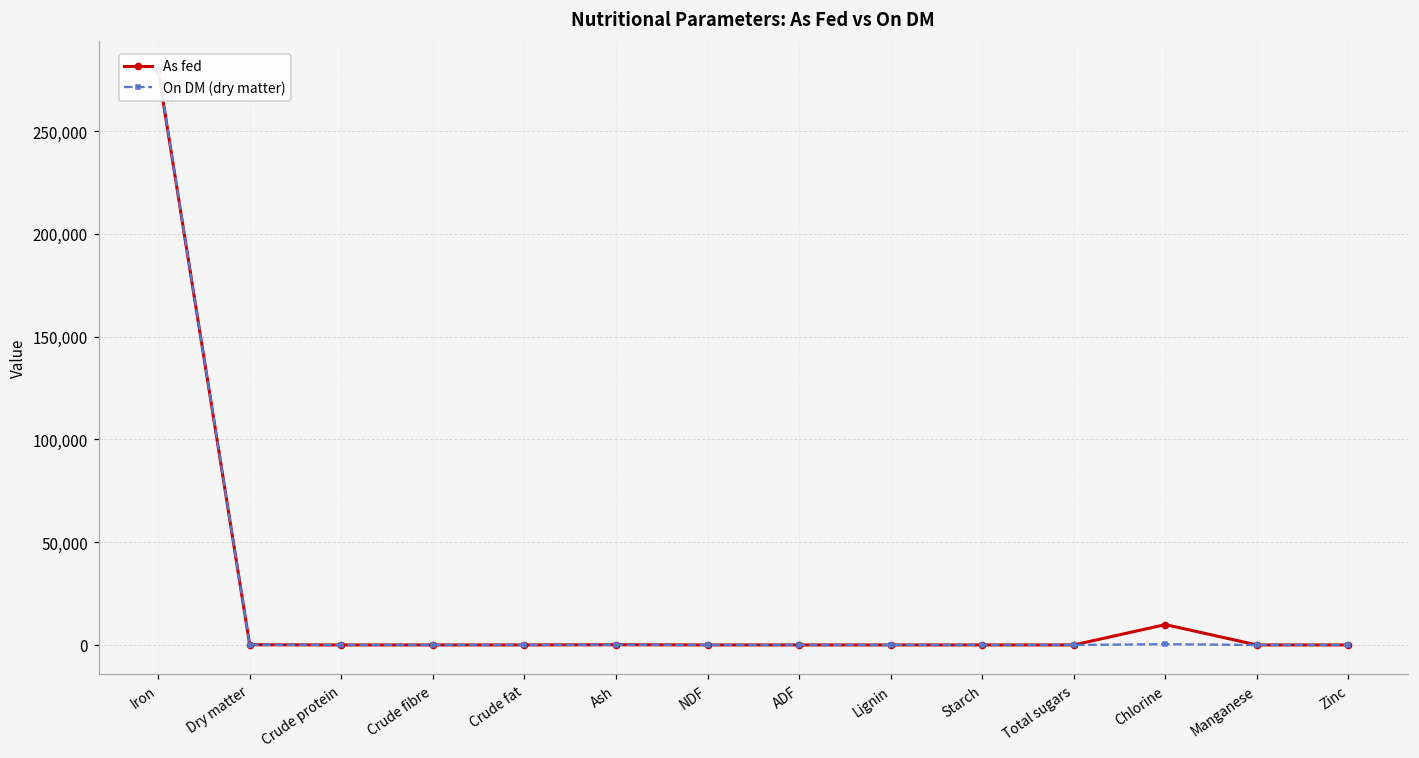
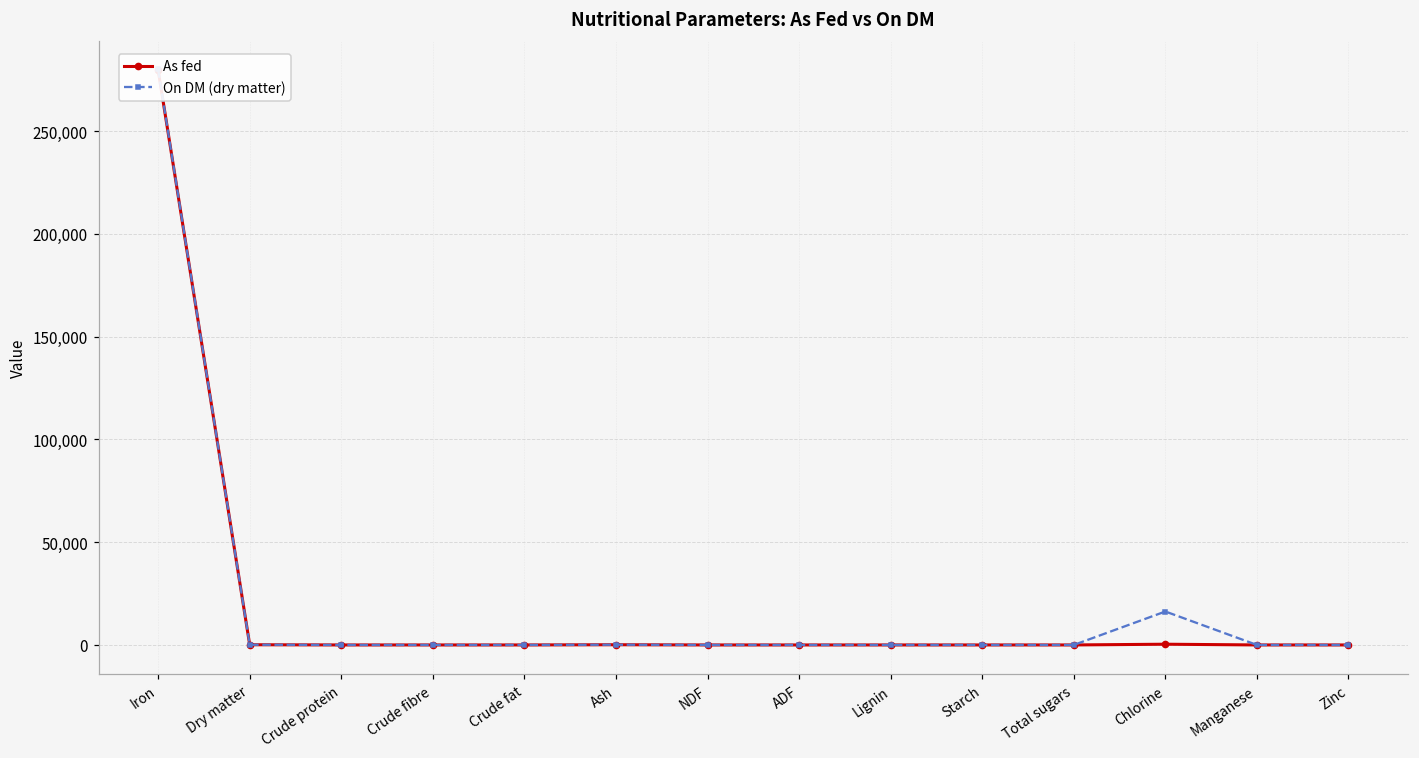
  {
    "As fed": {
-     "Chlorine": "10,000"
+     "Chlorine": "0"
    },
    "On DM (dry matter)": {
-     "Chlorine": "0"
+     "Chlorine": "16,000"
    }
  }
